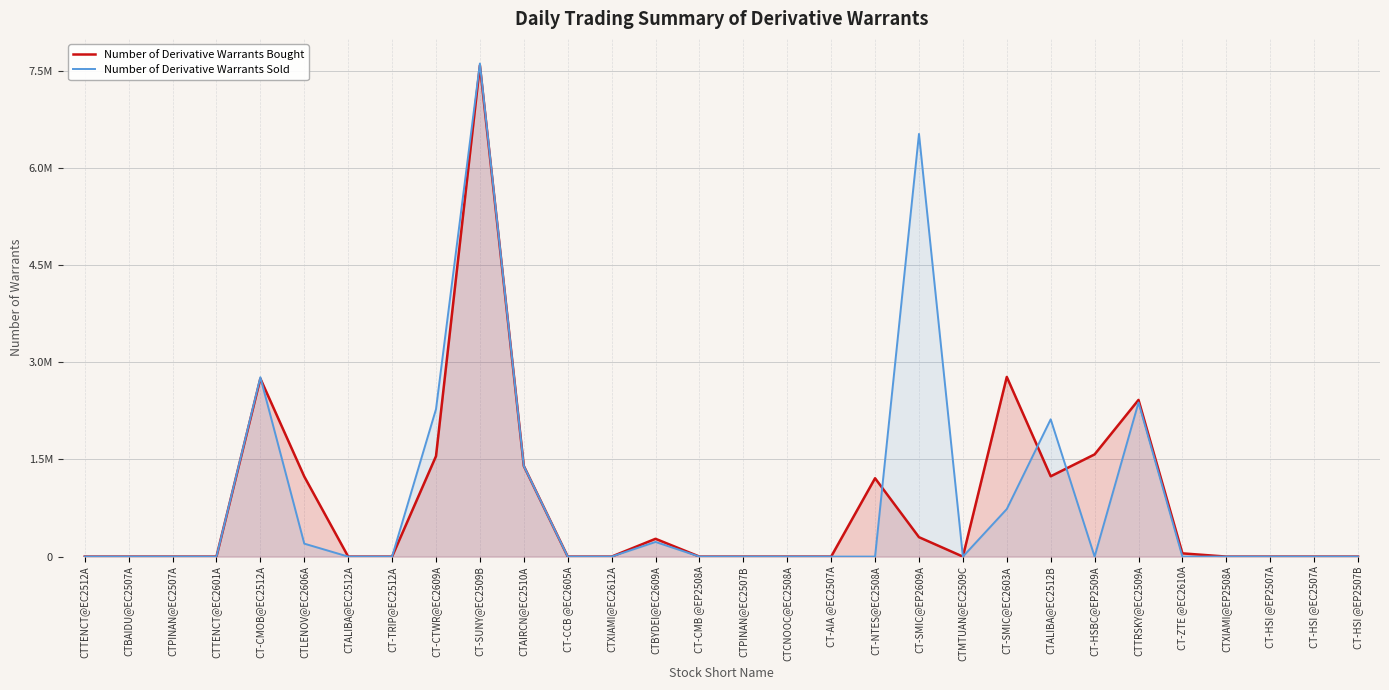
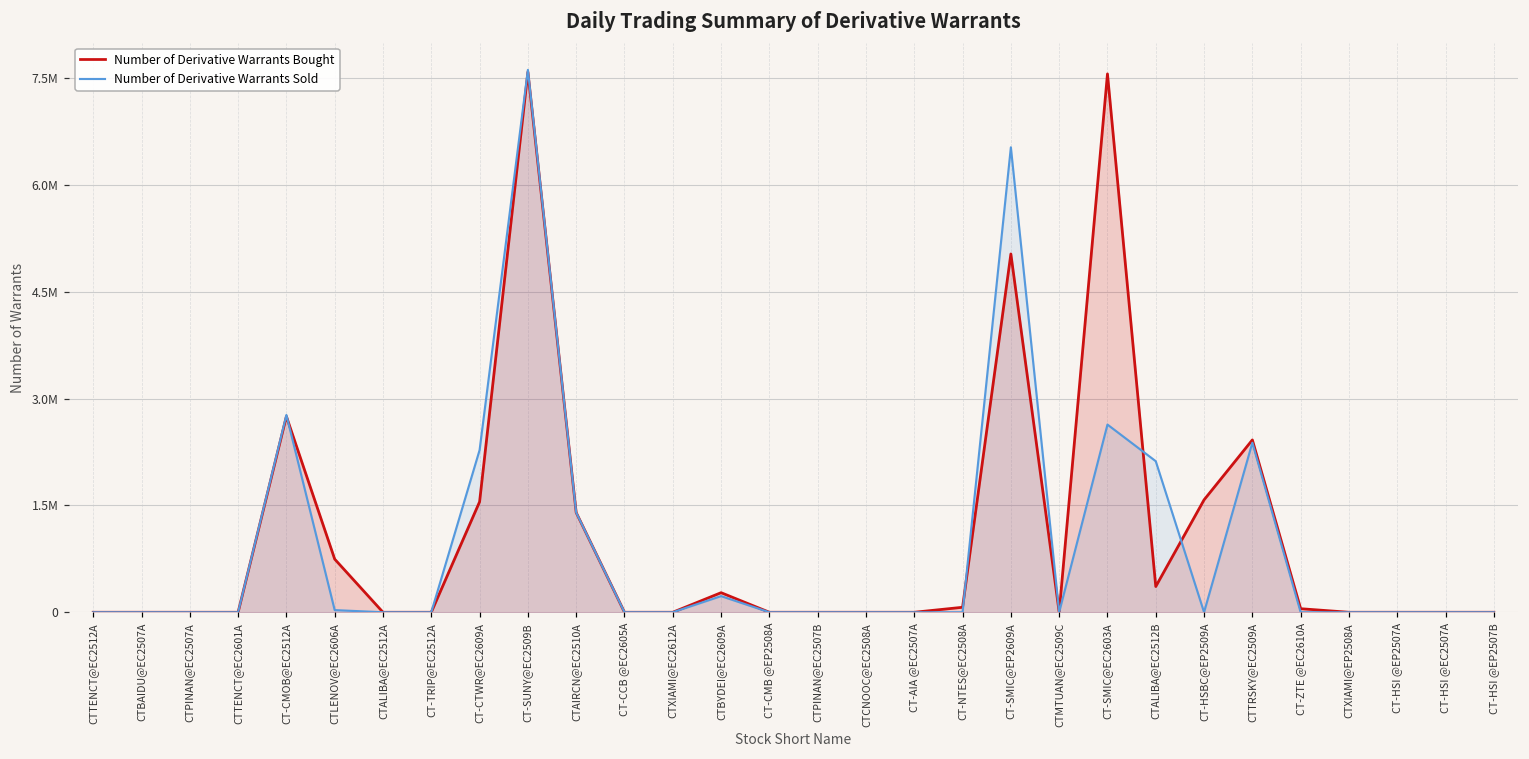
  {
    "Number of Derivative Warrants Bought": {
-     "CTLENOV@EC2606A": 1200000,
+     "CTLENOV@EC2606A": 700000,
      "CT-CTWR@EC2609A": 1600000,
      "CTBYDEI@EC2609A": 300000,
-     "CT-NTES@EC2508A": 1200000,
-     "CT-SMIC@EP2609A": 300000,
-     "CT-SMIC@EC2603A": 2800000,
-     "CTALIBA@EC2512B": 1200000,
+     "CT-NTES@EC2508A": 100000,
+     "CT-SMIC@EP2609A": 5000000,
+     "CT-SMIC@EC2603A": 7600000,
+     "CTALIBA@EC2512B": 400000,
      "CT-HSBC@EP2509A": 1600000,
      "CTTRSKY@EC2509A": 2400000,
      "CT-ZTE @EC2610A": 100000
    },
    "Number of Derivative Warrants Sold": {
-     "CTLENOV@EC2606A": 200000,
+     "CTLENOV@EC2606A": 0,
      "CT-CTWR@EC2609A": 2300000,
      "CTBYDEI@EC2609A": 200000,
      "CT-NTES@EC2508A": 0,
      "CT-SMIC@EP2609A": 6500000,
-     "CT-SMIC@EC2603A": 700000,
+     "CT-SMIC@EC2603A": 2600000,
      "CTALIBA@EC2512B": 2100000,
      "CT-HSBC@EP2509A": 0,
      "CTTRSKY@EC2509A": 2400000,
      "CT-ZTE @EC2610A": 0
    }
  }
